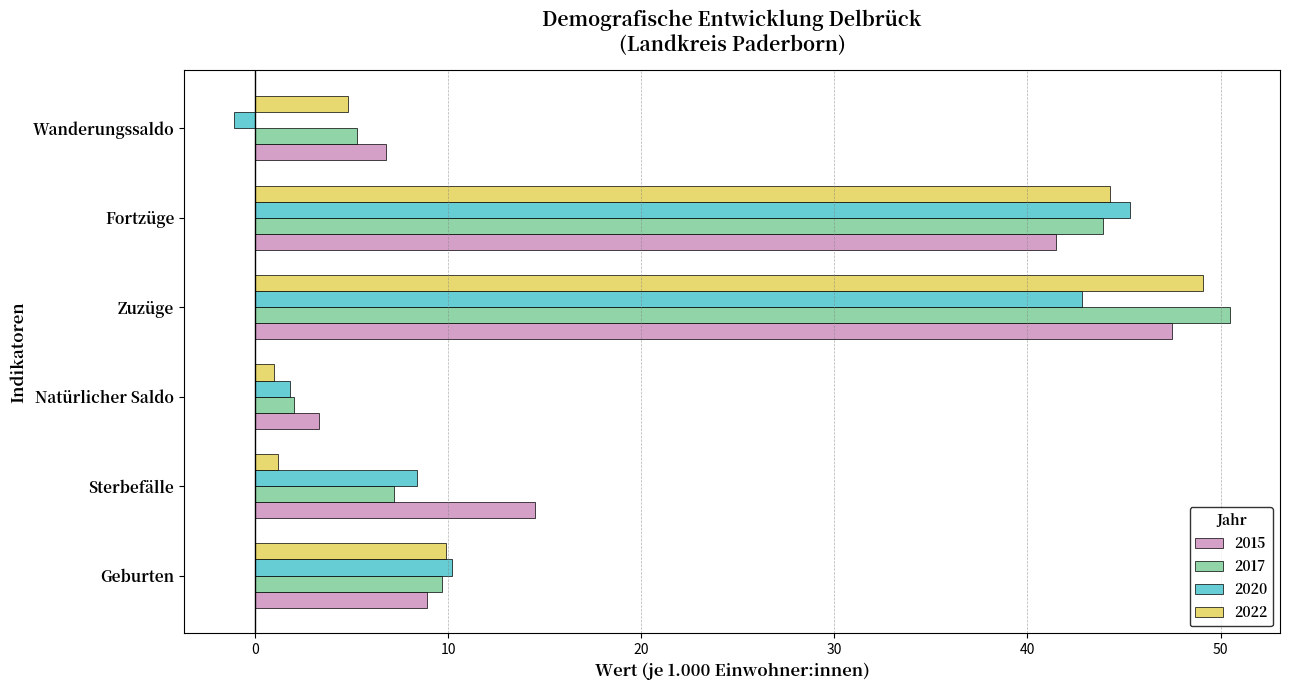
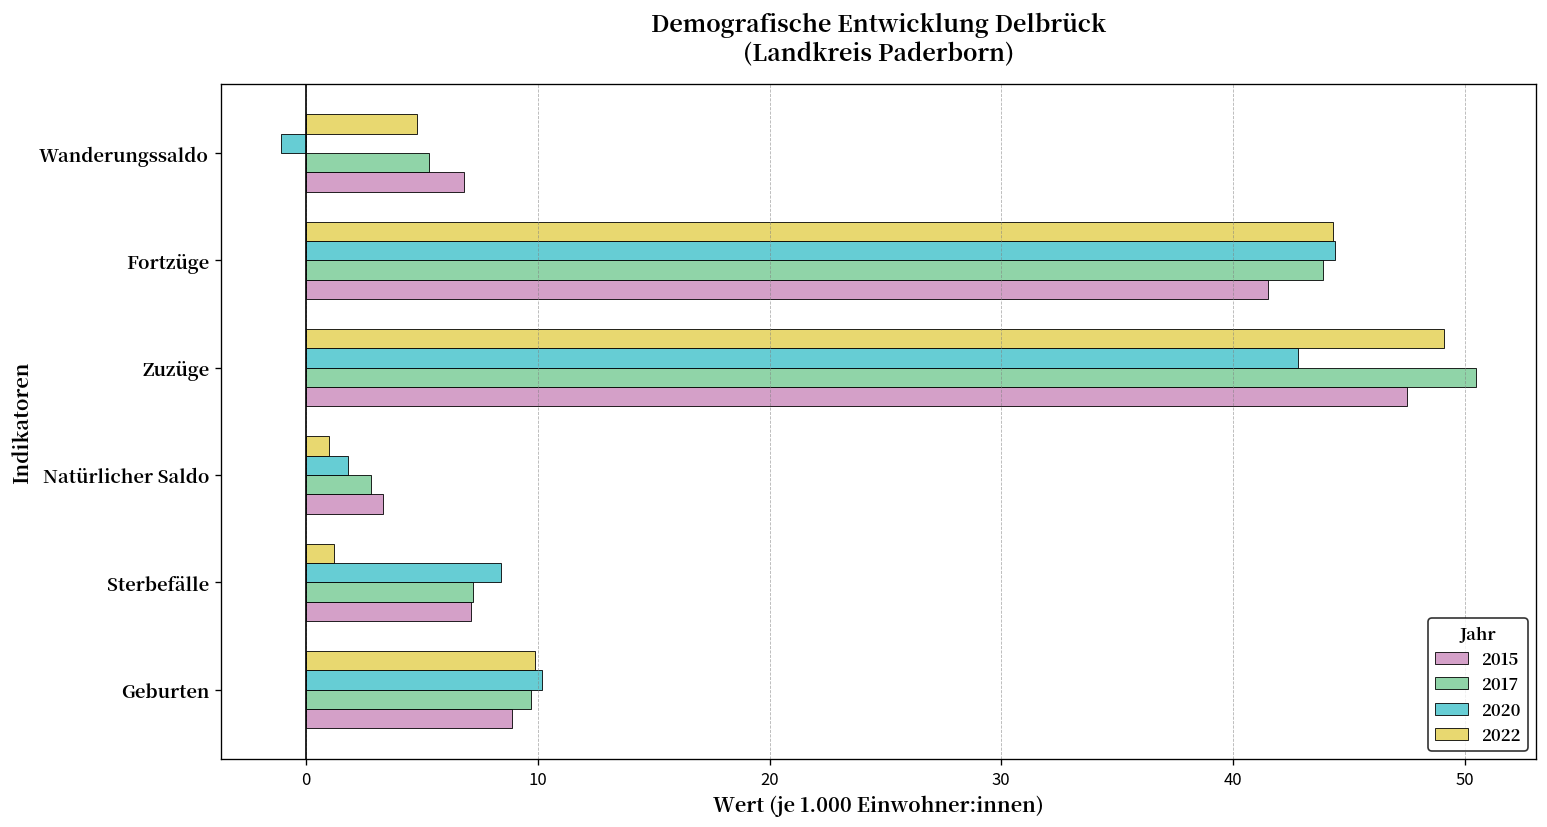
  {
    "2015": {
      "Wanderungssaldo": 6.8,
      "Fortzüge": 41.5,
      "Zuzüge": 47.5,
      "Natürlicher Saldo": 3.3,
-     "Sterbefälle": 14.5,
+     "Sterbefälle": 7.1,
      "Geburten": 8.9
    },
    "2017": {
      "Wanderungssaldo": 5.3,
      "Fortzüge": 43.9,
      "Zuzüge": 50.5,
-     "Natürlicher Saldo": 2.0,
+     "Natürlicher Saldo": 2.8,
      "Sterbefälle": 7.2,
      "Geburten": 9.7
    },
    "2020": {
      "Wanderungssaldo": -1.1,
-     "Fortzüge": 45.3,
+     "Fortzüge": 44.4,
      "Zuzüge": 42.8,
      "Natürlicher Saldo": 1.8,
      "Sterbefälle": 8.4,
      "Geburten": 10.2
    },
    "2022": {
      "Wanderungssaldo": 4.8,
      "Fortzüge": 44.3,
      "Zuzüge": 49.1,
      "Natürlicher Saldo": 1.0,
      "Sterbefälle": 1.2,
      "Geburten": 9.9
    }
  }
